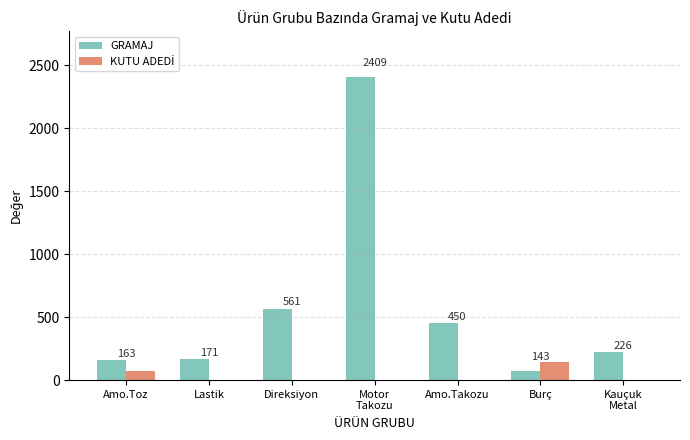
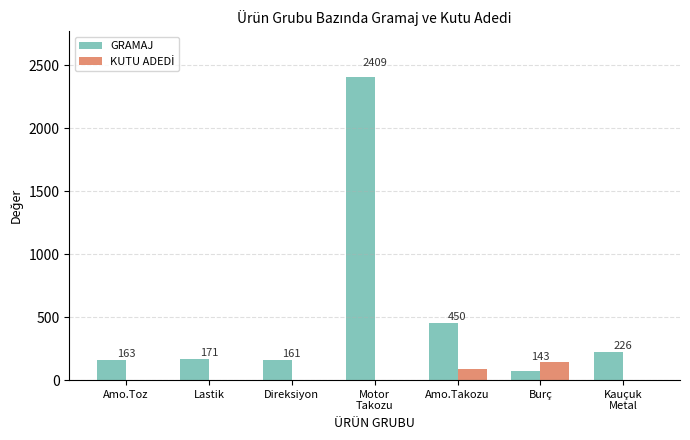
  {
    "GRAMAJ": {
      "Amo.Toz": 163,
      "Lastik": 171,
-     "Direksiyon": 561,
+     "Direksiyon": 161,
      "Motor Takozu": 2409,
      "Amo.Takozu": 450,
      "Kauçuk Metal": 226
    },
    "KUTU ADEDİ": {
-     "Amo.Toz": 70,
-     "Amo.Takozu": 0
+     "Amo.Toz": 0,
+     "Amo.Takozu": 90
    }
  }
